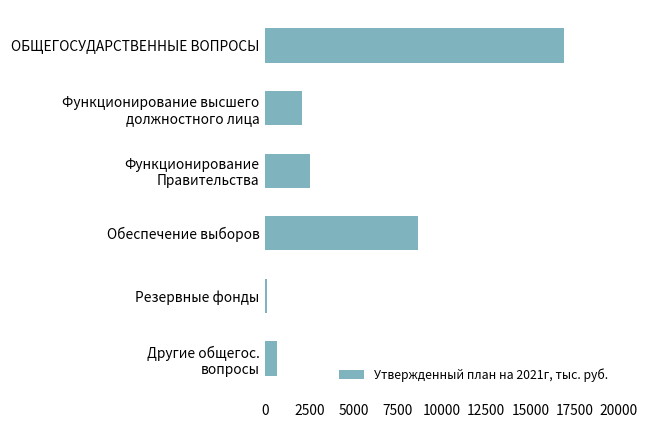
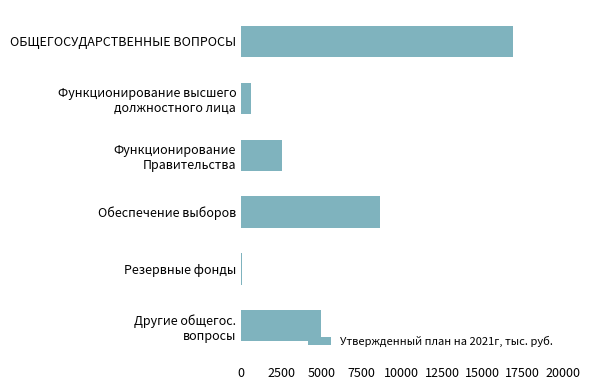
  {
    "ОБЩЕГОСУДАРСТВЕННЫЕ ВОПРОСЫ": 16900,
-   "Функционирование высшего должностного лица": 2100,
+   "Функционирование высшего должностного лица": 600,
    "Функционирование Правительства": 2600,
    "Обеспечение выборов": 8600,
-   "Другие общегос. вопросы": 700
+   "Другие общегос. вопросы": 5000
  }
